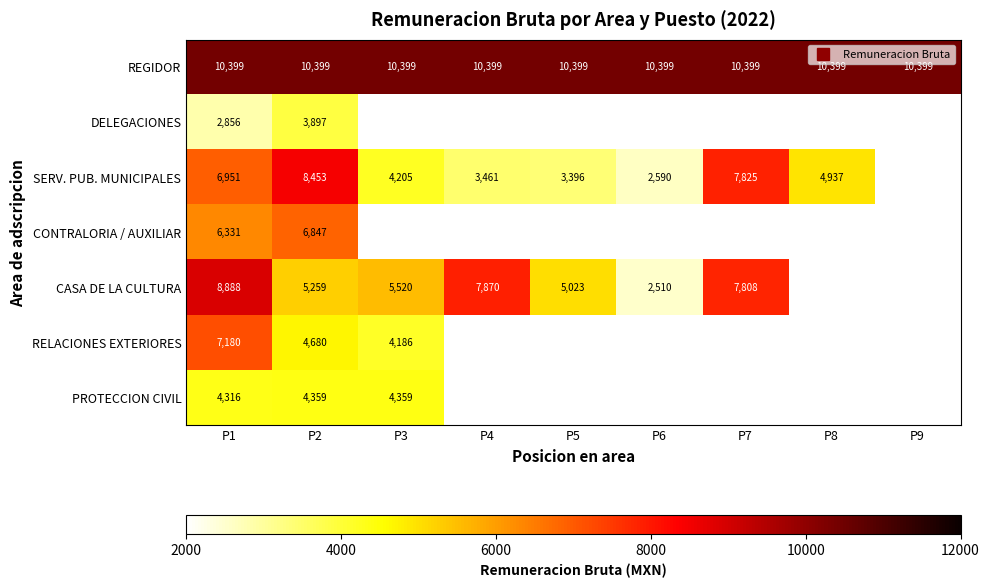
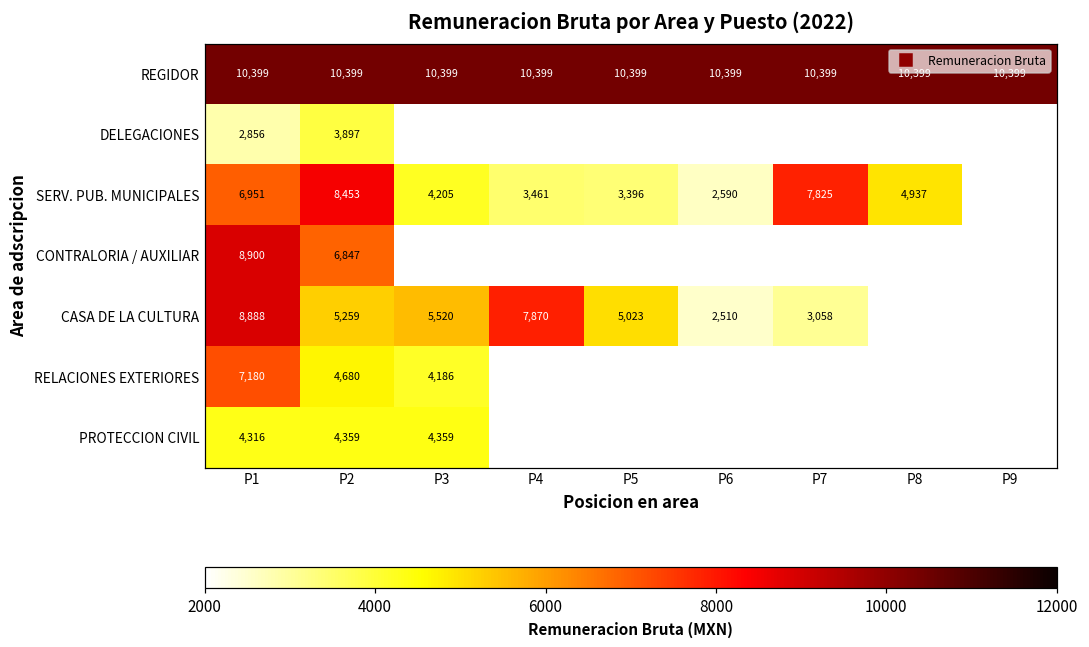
  {
    "REGIDOR": {
      "P1": "10,399",
      "P2": "10,399",
      "P3": "10,399",
      "P4": "10,399",
      "P5": "10,399",
      "P6": "10,399",
      "P7": "10,399"
    },
    "DELEGACIONES": {
      "P1": "2,856",
      "P2": "3,897"
    },
    "SERV. PUB. MUNICIPALES": {
      "P1": "6,951",
      "P2": "8,453",
      "P3": "4,205",
      "P4": "3,461",
      "P5": "3,396",
      "P6": "2,590",
      "P7": "7,825",
      "P8": "4,937"
    },
    "CONTRALORIA / AUXILIAR": {
-     "P1": "6,331",
+     "P1": "8,900",
      "P2": "6,847"
    },
    "CASA DE LA CULTURA": {
      "P1": "8,888",
      "P2": "5,259",
      "P3": "5,520",
      "P4": "7,870",
      "P5": "5,023",
      "P6": "2,510",
-     "P7": "7,808"
+     "P7": "3,058"
    },
    "RELACIONES EXTERIORES": {
      "P1": "7,180",
      "P2": "4,680",
      "P3": "4,186"
    },
    "PROTECCION CIVIL": {
      "P1": "4,316",
      "P2": "4,359",
      "P3": "4,359"
    }
  }
